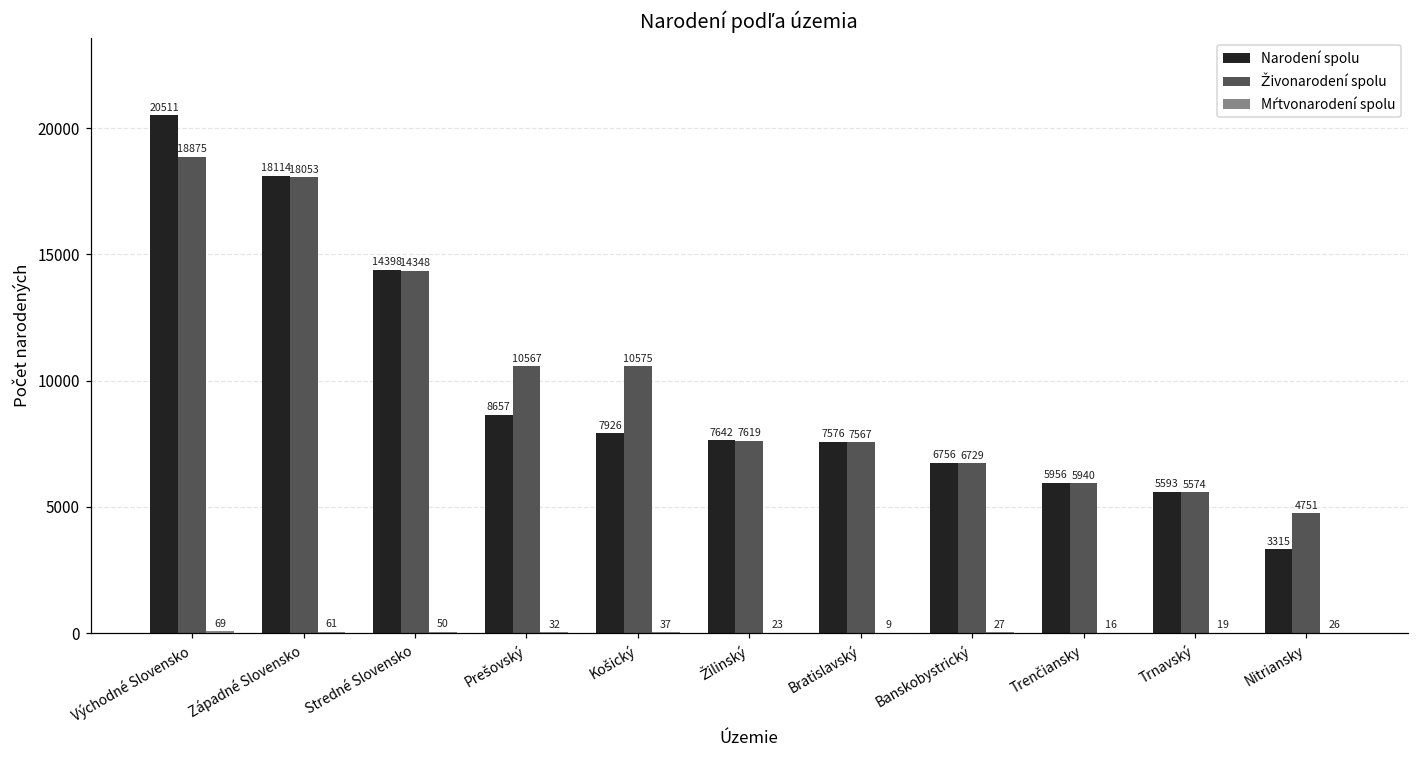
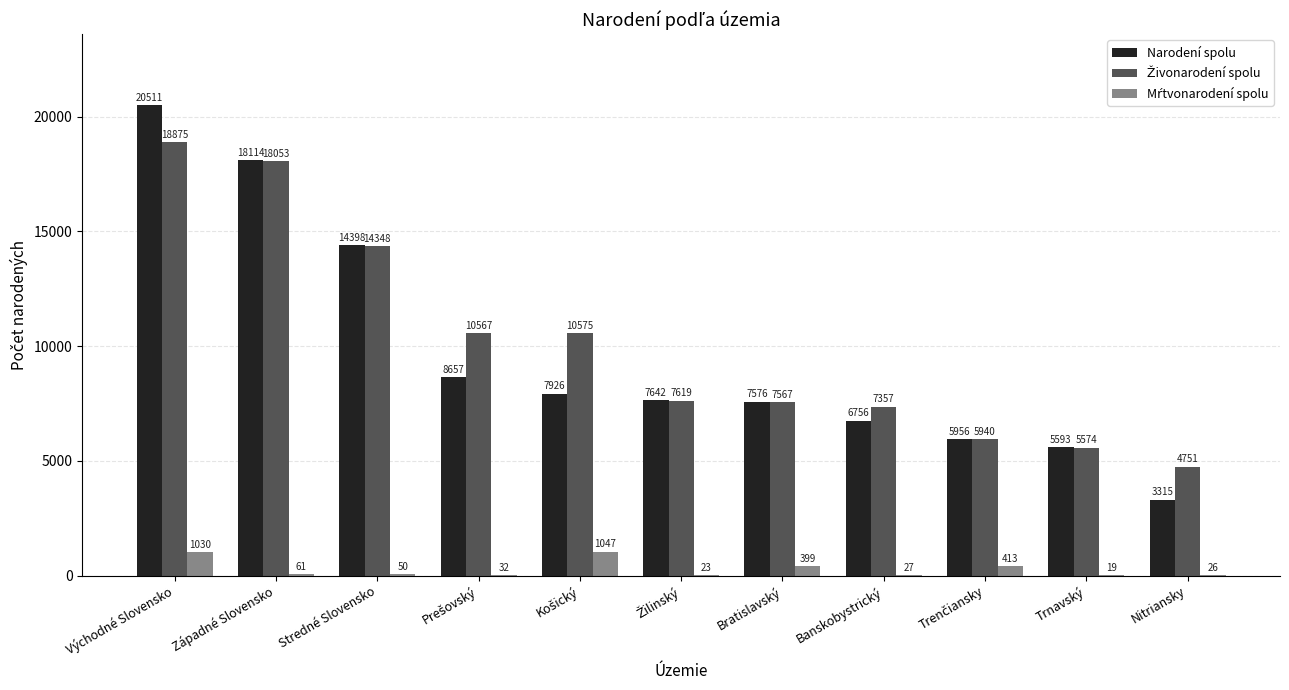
  {
    "Narodení spolu": {
      "Východné Slovensko": 20511,
      "Západné Slovensko": 18114,
      "Stredné Slovensko": 14398,
      "Prešovský": 8657,
      "Košický": 7926,
      "Žilinský": 7642,
      "Bratislavský": 7576,
      "Banskobystrický": 6756,
      "Trenčiansky": 5956,
      "Trnavský": 5593,
      "Nitriansky": 3315
    },
    "Živonarodení spolu": {
      "Východné Slovensko": 18875,
      "Západné Slovensko": 18053,
      "Stredné Slovensko": 14348,
      "Prešovský": 10567,
      "Košický": 10575,
      "Žilinský": 7619,
      "Bratislavský": 7567,
-     "Banskobystrický": 6729,
+     "Banskobystrický": 7357,
      "Trenčiansky": 5940,
      "Trnavský": 5574,
      "Nitriansky": 4751
    },
    "Mŕtvonarodení spolu": {
-     "Východné Slovensko": 69,
+     "Východné Slovensko": 1030,
      "Západné Slovensko": 61,
      "Stredné Slovensko": 50,
      "Prešovský": 32,
-     "Košický": 37,
+     "Košický": 1047,
      "Žilinský": 23,
-     "Bratislavský": 9,
+     "Bratislavský": 399,
      "Banskobystrický": 27,
-     "Trenčiansky": 16,
+     "Trenčiansky": 413,
      "Trnavský": 19,
      "Nitriansky": 26
    }
  }
